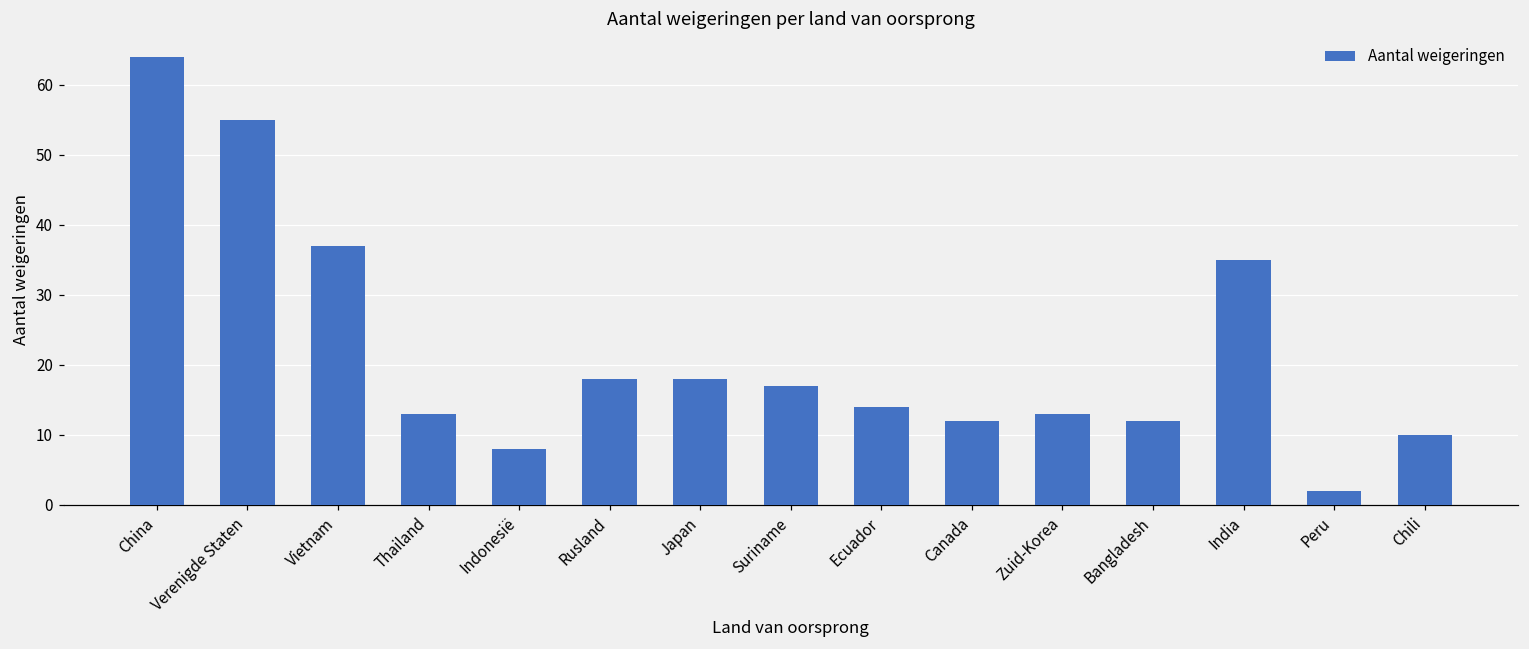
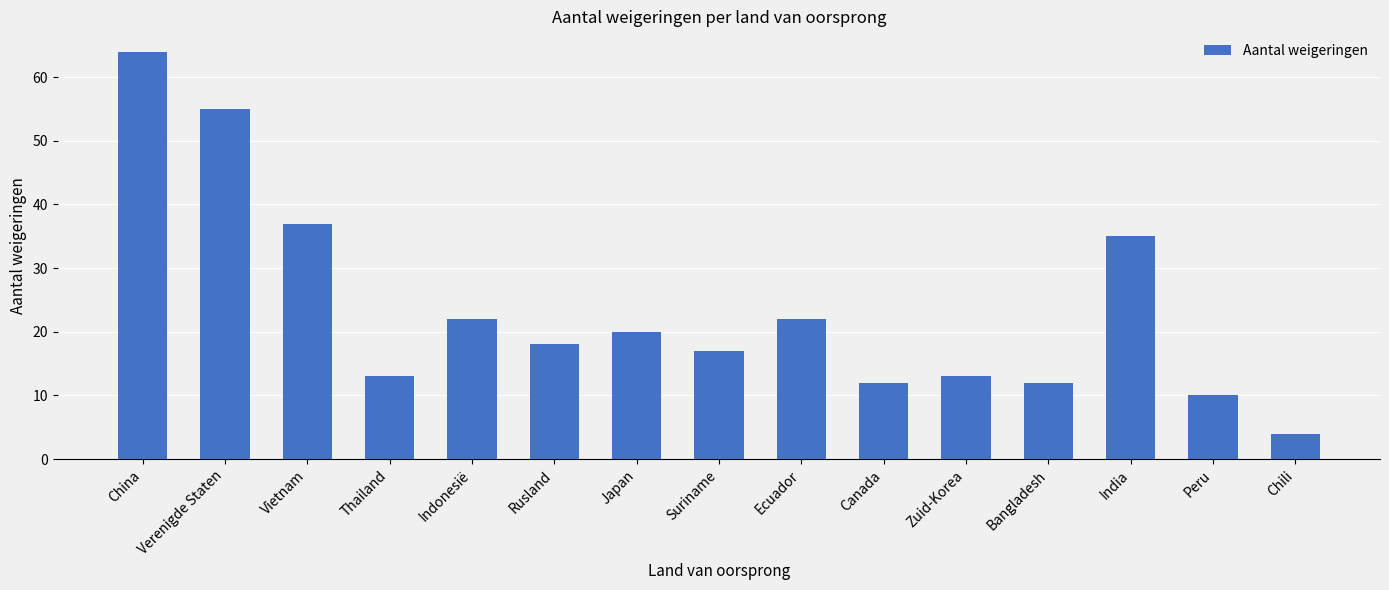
  {
    "China": 64,
    "Verenigde Staten": 55,
    "Vietnam": 37,
    "Thailand": 13,
-   "Indonesië": 8,
+   "Indonesië": 22,
    "Rusland": 18,
-   "Japan": 18,
+   "Japan": 20,
    "Suriname": 17,
-   "Ecuador": 14,
+   "Ecuador": 22,
    "Canada": 12,
    "Zuid-Korea": 13,
    "Bangladesh": 12,
    "India": 35,
-   "Peru": 2,
-   "Chili": 10
+   "Peru": 10,
+   "Chili": 4
  }
